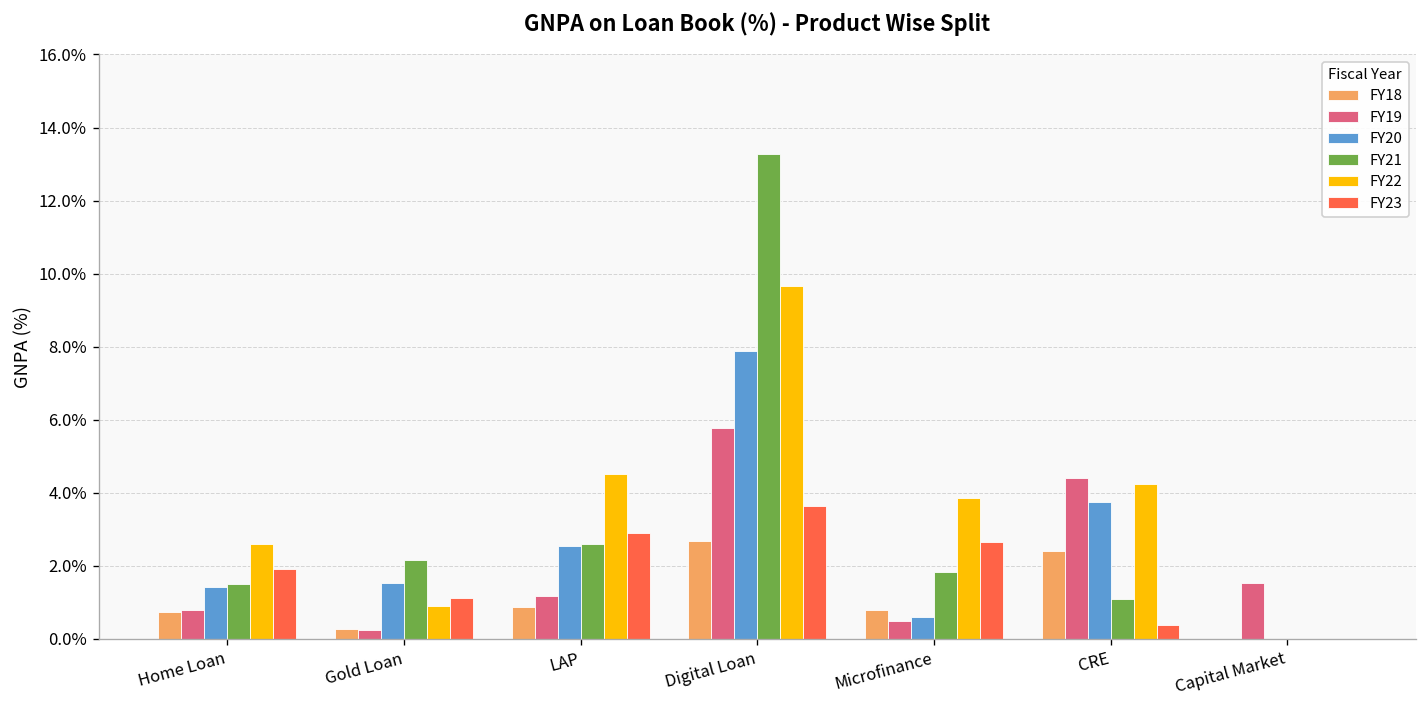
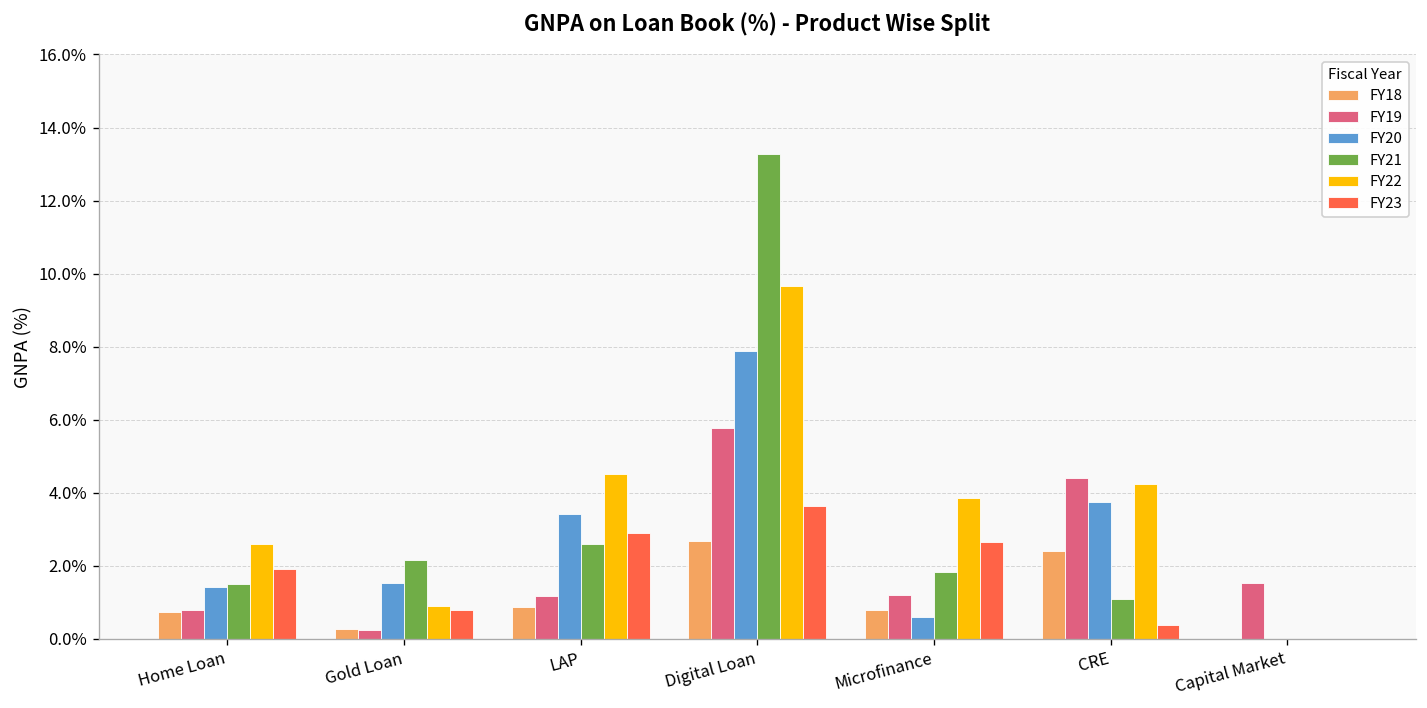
  {
    "FY18": {
      "Home Loan": "0.7%",
      "Gold Loan": "0.3%",
      "LAP": "0.9%",
      "Digital Loan": "2.7%",
      "Microfinance": "0.8%",
      "CRE": "2.4%"
    },
    "FY19": {
      "Home Loan": "0.8%",
      "Gold Loan": "0.2%",
      "LAP": "1.2%",
      "Digital Loan": "5.8%",
-     "Microfinance": "0.5%",
+     "Microfinance": "1.2%",
      "CRE": "4.4%",
      "Capital Market": "1.5%"
    },
    "FY20": {
      "Home Loan": "1.4%",
      "Gold Loan": "1.5%",
-     "LAP": "2.5%",
+     "LAP": "3.4%",
      "Digital Loan": "7.9%",
      "Microfinance": "0.6%",
      "CRE": "3.8%",
      "Capital Market": "0.0%"
    },
    "FY21": {
      "Home Loan": "1.5%",
      "Gold Loan": "2.2%",
      "LAP": "2.6%",
      "Digital Loan": "13.3%",
      "Microfinance": "1.8%",
      "CRE": "1.1%",
      "Capital Market": "0.0%"
    },
    "FY22": {
      "Home Loan": "2.6%",
      "Gold Loan": "0.9%",
      "LAP": "4.5%",
      "Digital Loan": "9.6%",
      "Microfinance": "3.9%",
      "CRE": "4.2%",
      "Capital Market": "0.0%"
    },
    "FY23": {
      "Home Loan": "1.9%",
-     "Gold Loan": "1.1%",
+     "Gold Loan": "0.8%",
      "LAP": "2.9%",
      "Digital Loan": "3.6%",
      "Microfinance": "2.6%",
      "CRE": "0.4%",
      "Capital Market": "0.0%"
    }
  }
